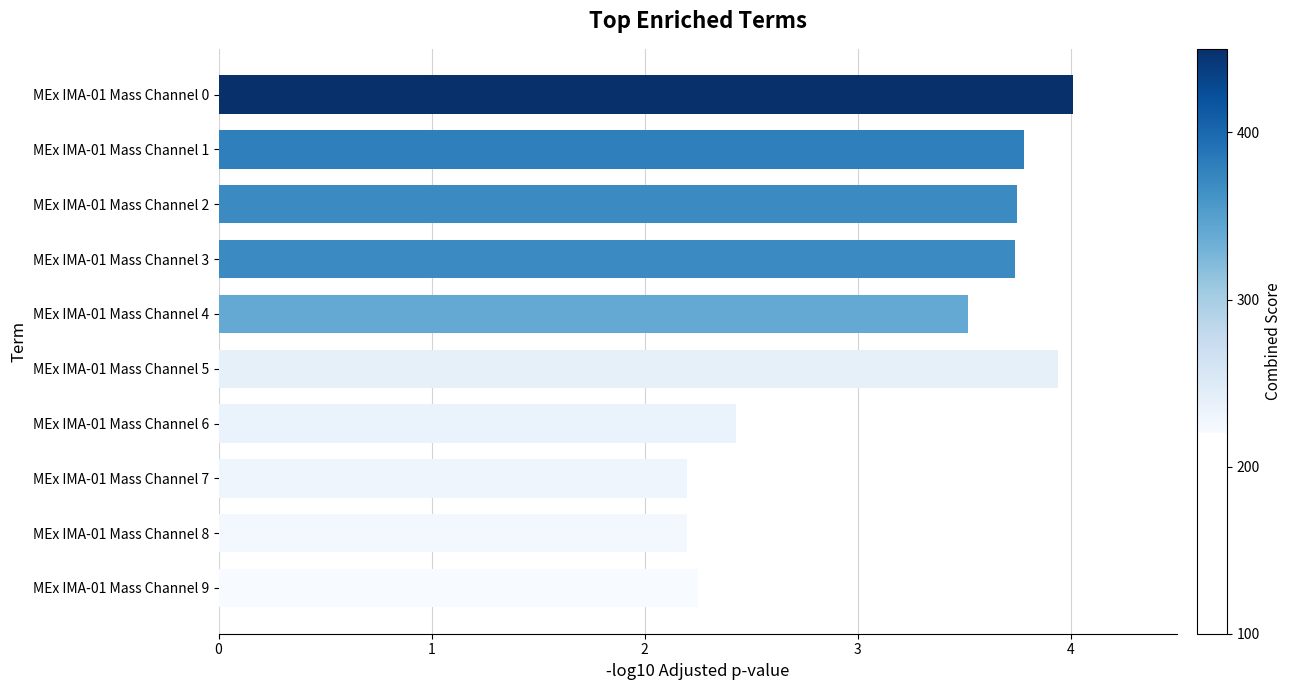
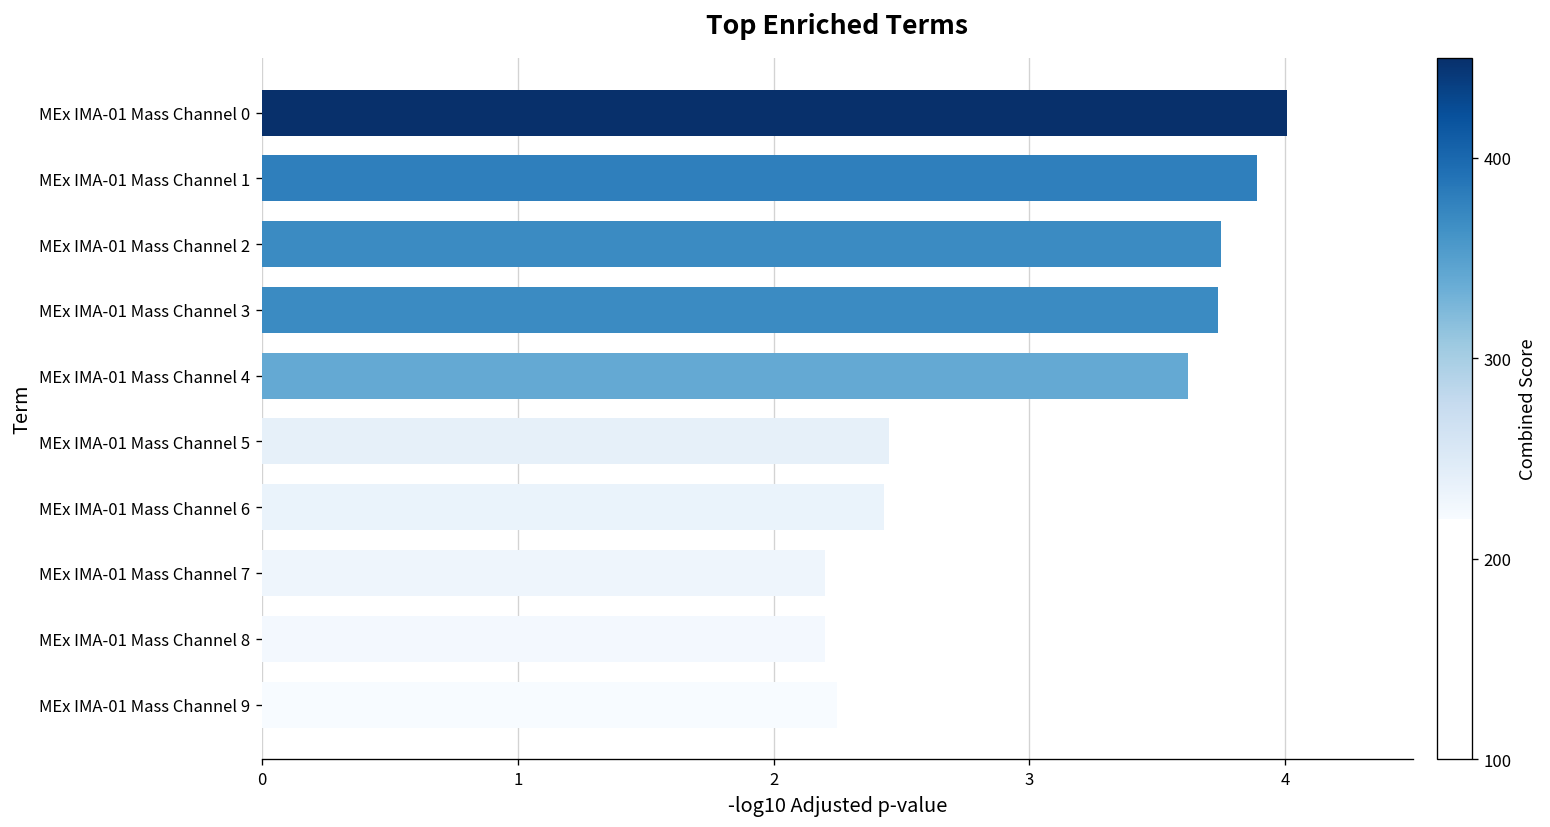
  {
    "MEx IMA-01 Mass Channel 0": 4.01,
-   "MEx IMA-01 Mass Channel 1": 3.78,
+   "MEx IMA-01 Mass Channel 1": 3.89,
    "MEx IMA-01 Mass Channel 2": 3.75,
    "MEx IMA-01 Mass Channel 3": 3.74,
-   "MEx IMA-01 Mass Channel 4": 3.52,
-   "MEx IMA-01 Mass Channel 5": 3.94,
+   "MEx IMA-01 Mass Channel 4": 3.62,
+   "MEx IMA-01 Mass Channel 5": 2.45,
    "MEx IMA-01 Mass Channel 6": 2.43,
    "MEx IMA-01 Mass Channel 7": 2.20,
    "MEx IMA-01 Mass Channel 8": 2.20,
    "MEx IMA-01 Mass Channel 9": 2.25
  }
